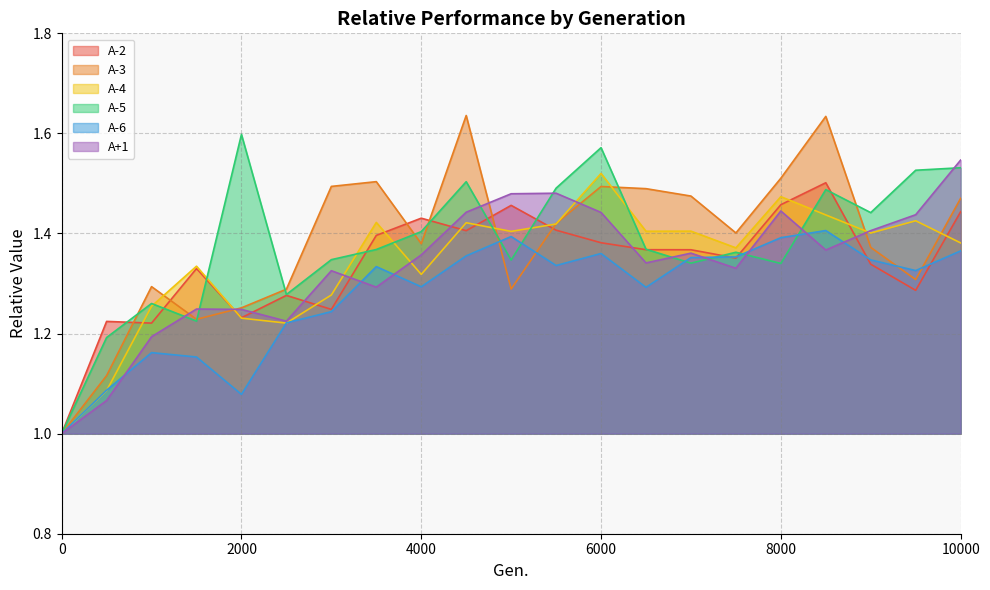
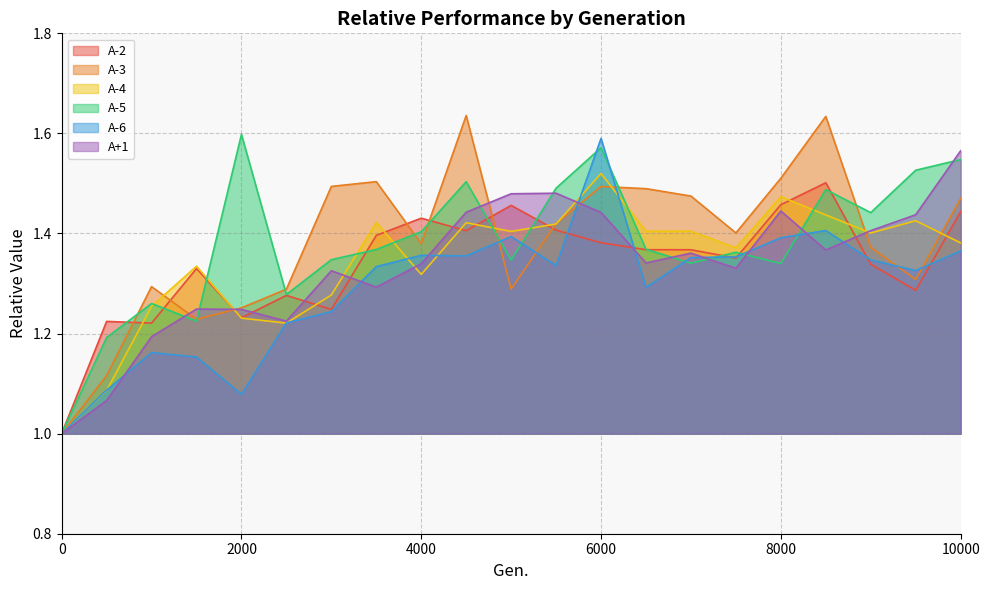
  {
    "A-5": {
      "2000": 1.60,
      "4000": 1.40,
      "6000": 1.57,
      "8000": 1.34,
-     "10000": 1.53
+     "10000": 1.55
    },
    "A-6": {
      "2000": 1.08,
-     "4000": 1.29,
-     "6000": 1.36,
+     "4000": 1.36,
+     "6000": 1.59,
      "8000": 1.39,
      "10000": 1.37
    },
    "A+1": {
-     "4000": 1.36,
+     "4000": 1.34,
      "6000": 1.44,
      "8000": 1.45,
-     "10000": 1.55
+     "10000": 1.57
    }
  }
